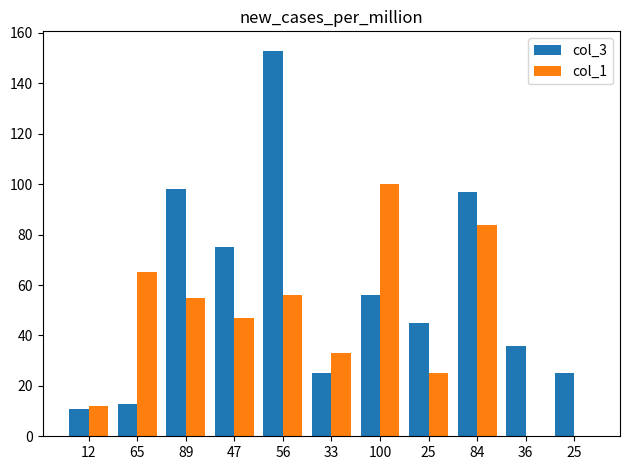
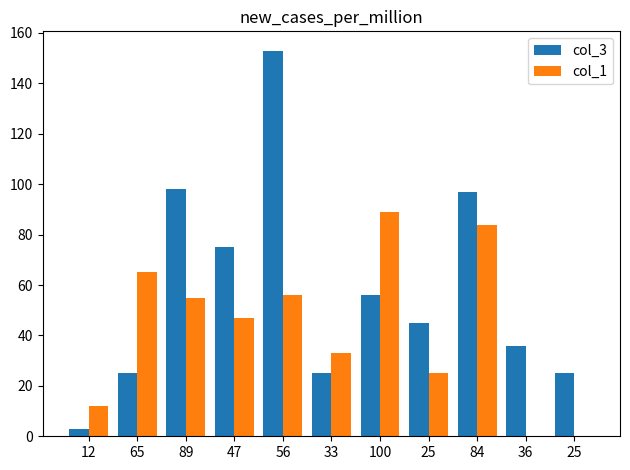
  {
    "col_3": {
-     "12": 11,
-     "65": 13,
+     "12": 3,
+     "65": 25,
      "89": 98,
      "47": 75,
      "56": 153,
      "33": 25,
      "100": 56,
      "84": 97,
      "36": 36
    },
    "col_1": {
      "12": 12,
      "65": 65,
      "89": 55,
      "47": 47,
      "56": 56,
      "33": 33,
-     "100": 100,
+     "100": 89,
      "84": 84,
      "36": 0
    }
  }
